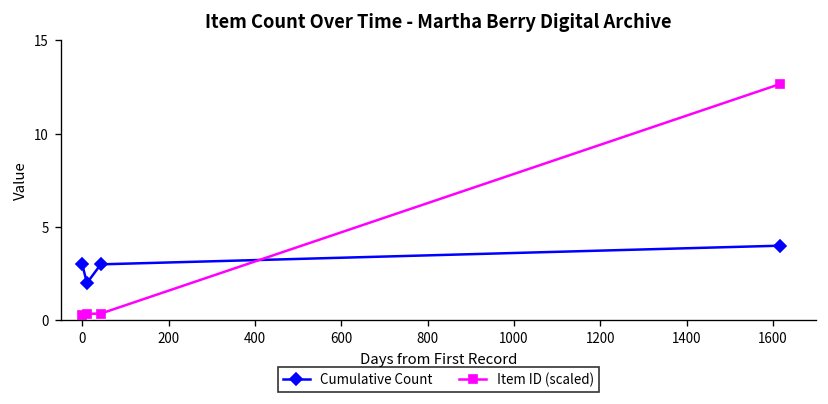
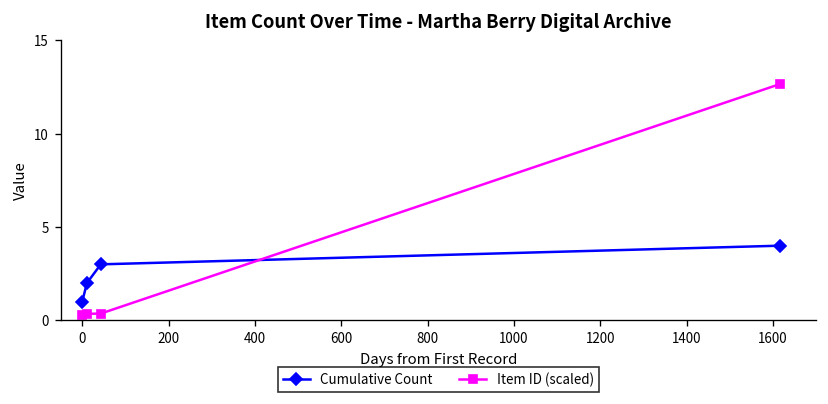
  {
    "Cumulative Count": {
-     "0": 3
+     "0": 1
    },
    "Item ID (scaled)": {
      "0": 0.3
    }
  }
